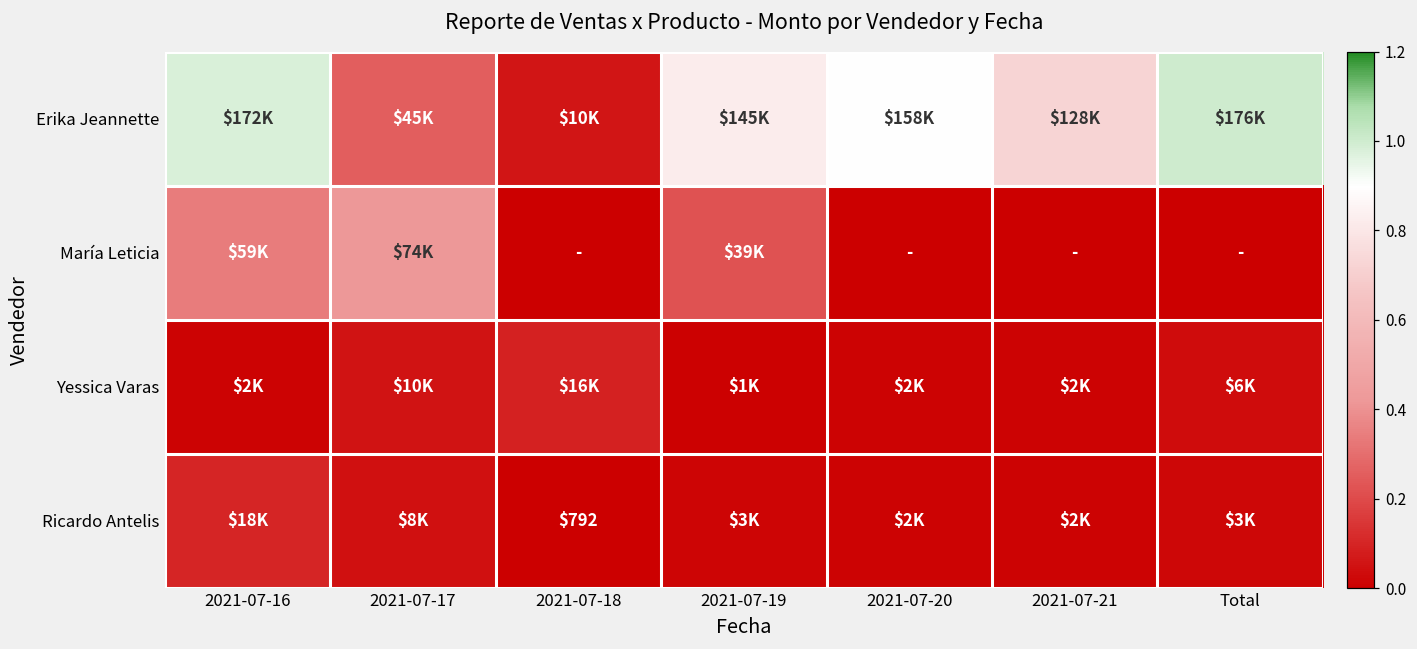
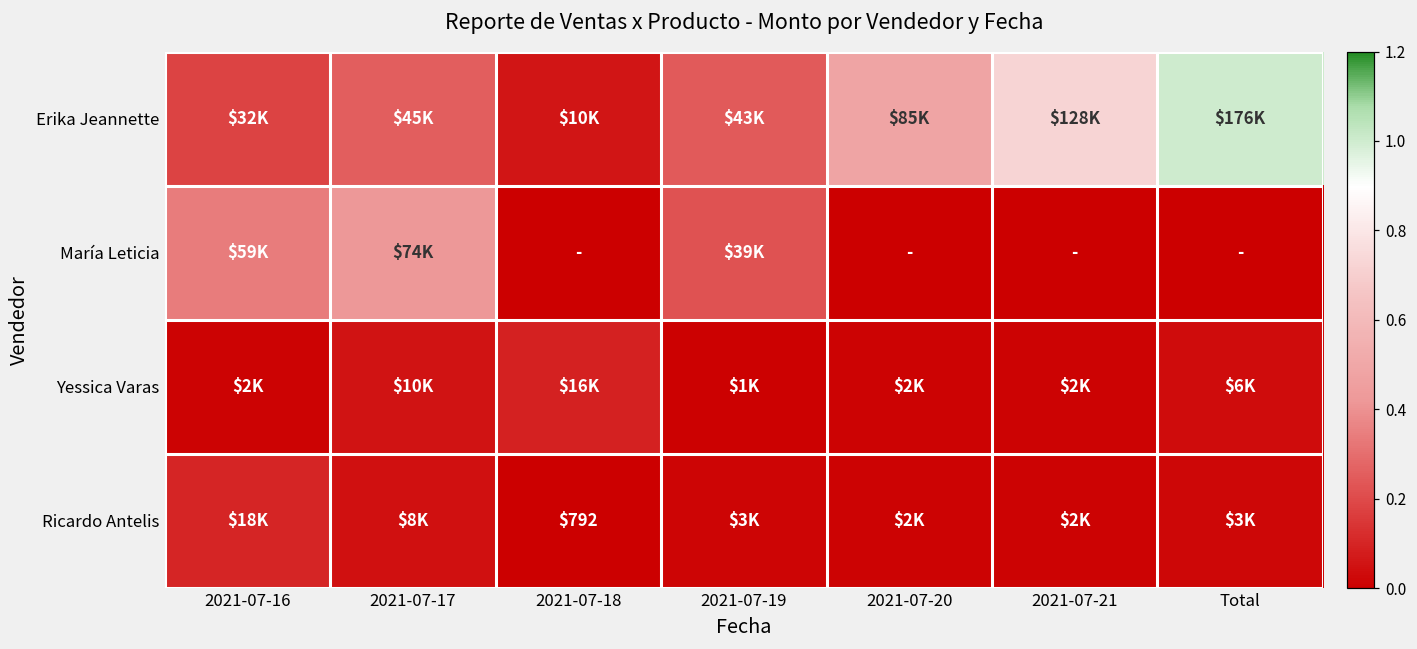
  {
    "Erika Jeannette": {
-     "2021-07-16": "$172K",
+     "2021-07-16": "$32K",
      "2021-07-17": "$45K",
      "2021-07-18": "$10K",
-     "2021-07-19": "$145K",
-     "2021-07-20": "$158K",
+     "2021-07-19": "$43K",
+     "2021-07-20": "$85K",
      "2021-07-21": "$128K",
      "Total": "$176K"
    },
    "María Leticia": {
      "2021-07-16": "$59K",
      "2021-07-17": "$74K",
      "2021-07-19": "$39K"
    },
    "Yessica Varas": {
      "2021-07-16": "$2K",
      "2021-07-17": "$10K",
      "2021-07-18": "$16K",
      "2021-07-19": "$1K",
      "2021-07-20": "$2K",
      "2021-07-21": "$2K",
      "Total": "$6K"
    },
    "Ricardo Antelis": {
      "2021-07-16": "$18K",
      "2021-07-17": "$8K",
      "2021-07-18": "$792",
      "2021-07-19": "$3K",
      "2021-07-20": "$2K",
      "2021-07-21": "$2K",
      "Total": "$3K"
    }
  }
